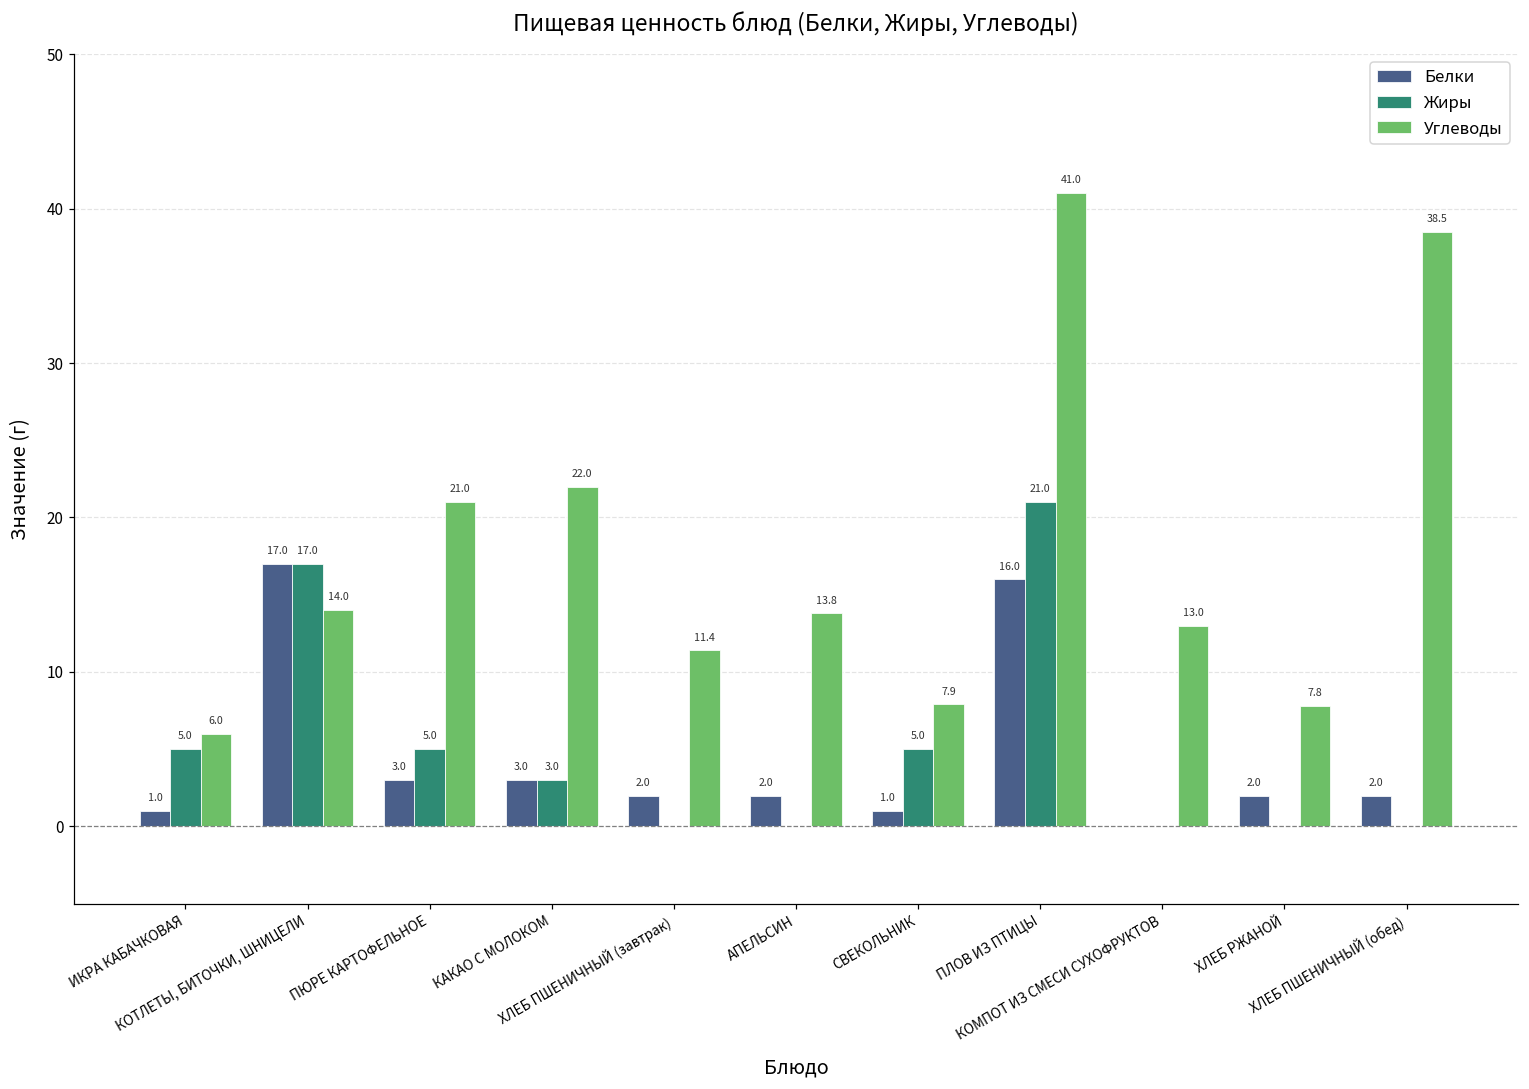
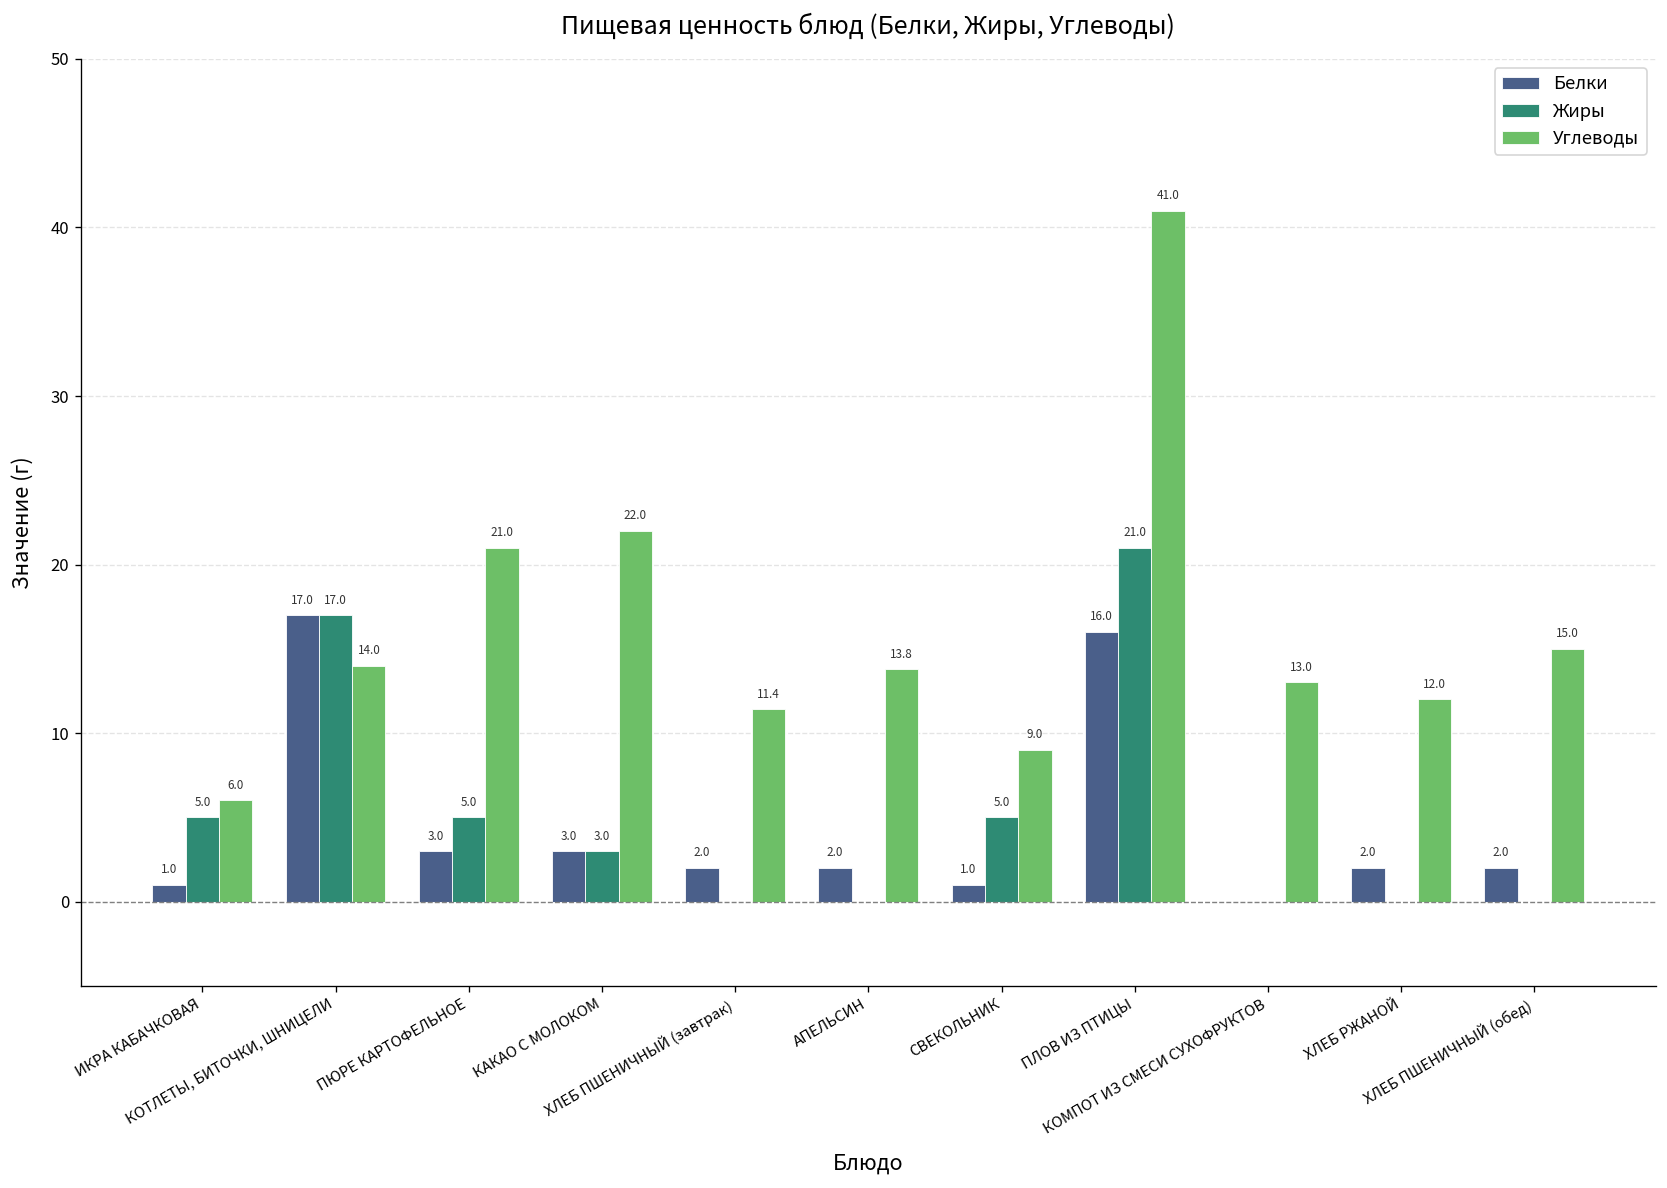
  {
    "Углеводы": {
      "ИКРА КАБАЧКОВАЯ": 6.0,
      "КОТЛЕТЫ, БИТОЧКИ, ШНИЦЕЛИ": 14.0,
      "ПЮРЕ КАРТОФЕЛЬНОЕ": 21.0,
      "КАКАО С МОЛОКОМ": 22.0,
      "ХЛЕБ ПШЕНИЧНЫЙ (завтрак)": 11.4,
      "АПЕЛЬСИН": 13.8,
-     "СВЕКОЛЬНИК": 7.9,
+     "СВЕКОЛЬНИК": 9.0,
      "ПЛОВ ИЗ ПТИЦЫ": 41.0,
      "КОМПОТ ИЗ СМЕСИ СУХОФРУКТОВ": 13.0,
-     "ХЛЕБ РЖАНОЙ": 7.8,
-     "ХЛЕБ ПШЕНИЧНЫЙ (обед)": 38.5
+     "ХЛЕБ РЖАНОЙ": 12.0,
+     "ХЛЕБ ПШЕНИЧНЫЙ (обед)": 15.0
    }
  }
